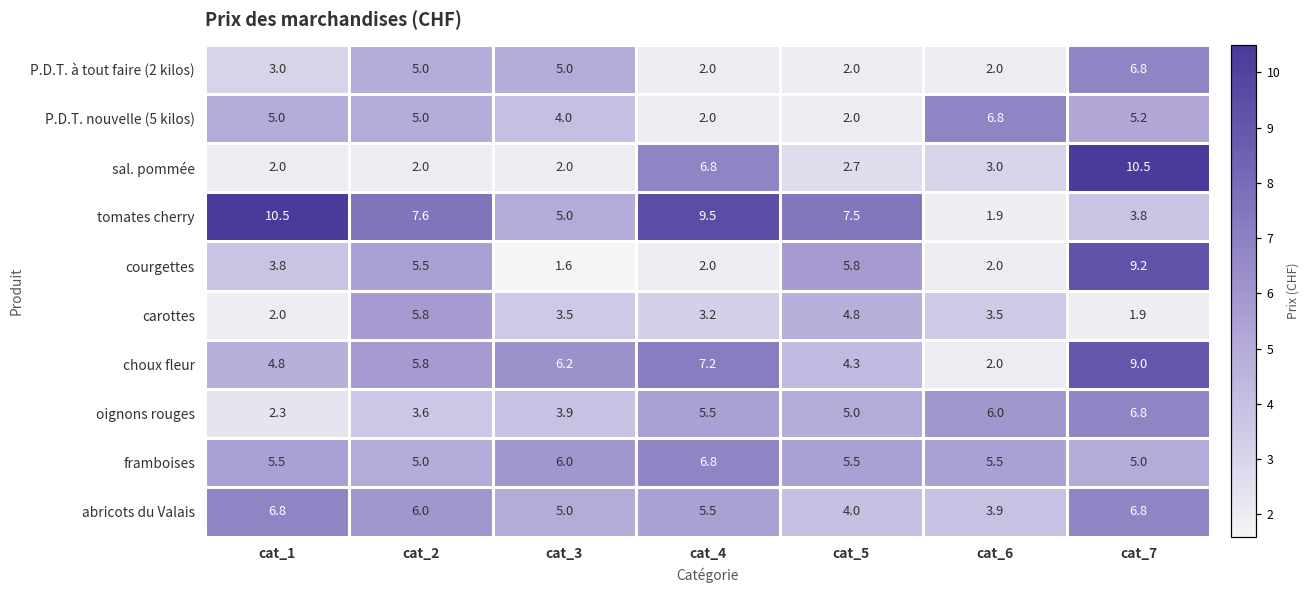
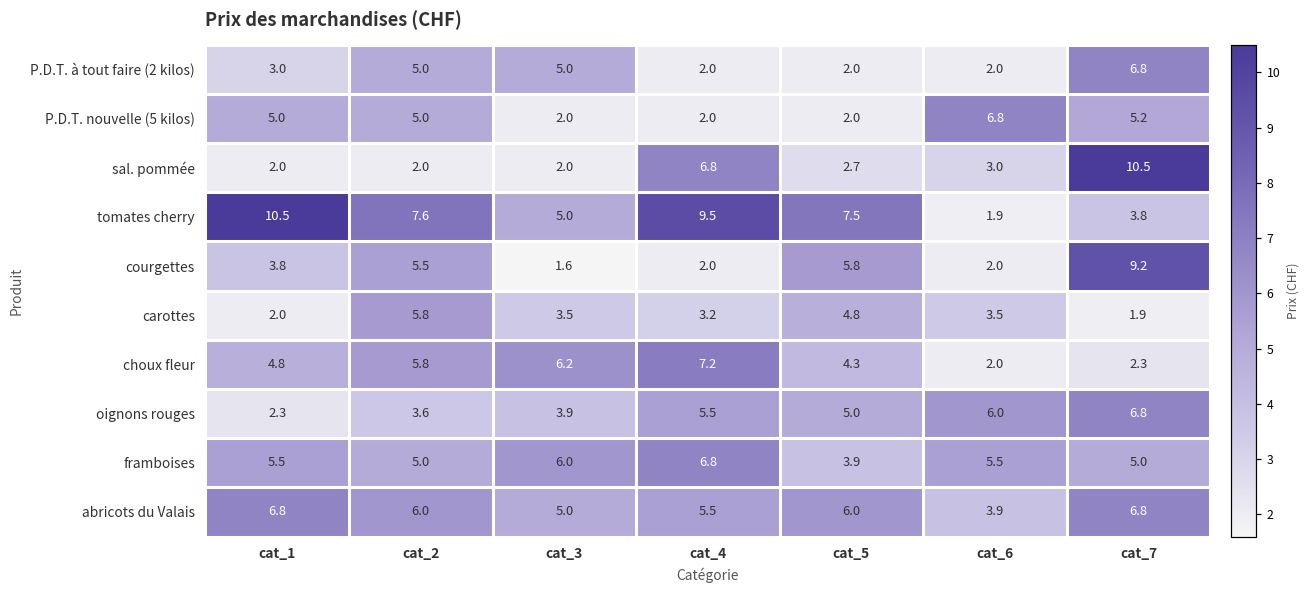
  {
    "P.D.T. à tout faire (2 kilos)": {
      "cat_1": 3.0,
      "cat_2": 5.0,
      "cat_3": 5.0,
      "cat_4": 2.0,
      "cat_5": 2.0,
      "cat_6": 2.0,
      "cat_7": 6.8
    },
    "P.D.T. nouvelle (5 kilos)": {
      "cat_1": 5.0,
      "cat_2": 5.0,
-     "cat_3": 4.0,
+     "cat_3": 2.0,
      "cat_4": 2.0,
      "cat_5": 2.0,
      "cat_6": 6.8,
      "cat_7": 5.2
    },
    "sal. pommée": {
      "cat_1": 2.0,
      "cat_2": 2.0,
      "cat_3": 2.0,
      "cat_4": 6.8,
      "cat_5": 2.7,
      "cat_6": 3.0,
      "cat_7": 10.5
    },
    "tomates cherry": {
      "cat_1": 10.5,
      "cat_2": 7.6,
      "cat_3": 5.0,
      "cat_4": 9.5,
      "cat_5": 7.5,
      "cat_6": 1.9,
      "cat_7": 3.8
    },
    "courgettes": {
      "cat_1": 3.8,
      "cat_2": 5.5,
      "cat_3": 1.6,
      "cat_4": 2.0,
      "cat_5": 5.8,
      "cat_6": 2.0,
      "cat_7": 9.2
    },
    "carottes": {
      "cat_1": 2.0,
      "cat_2": 5.8,
      "cat_3": 3.5,
      "cat_4": 3.2,
      "cat_5": 4.8,
      "cat_6": 3.5,
      "cat_7": 1.9
    },
    "choux fleur": {
      "cat_1": 4.8,
      "cat_2": 5.8,
      "cat_3": 6.2,
      "cat_4": 7.2,
      "cat_5": 4.3,
      "cat_6": 2.0,
-     "cat_7": 9.0
+     "cat_7": 2.3
    },
    "oignons rouges": {
      "cat_1": 2.3,
      "cat_2": 3.6,
      "cat_3": 3.9,
      "cat_4": 5.5,
      "cat_5": 5.0,
      "cat_6": 6.0,
      "cat_7": 6.8
    },
    "framboises": {
      "cat_1": 5.5,
      "cat_2": 5.0,
      "cat_3": 6.0,
      "cat_4": 6.8,
-     "cat_5": 5.5,
+     "cat_5": 3.9,
      "cat_6": 5.5,
      "cat_7": 5.0
    },
    "abricots du Valais": {
      "cat_1": 6.8,
      "cat_2": 6.0,
      "cat_3": 5.0,
      "cat_4": 5.5,
-     "cat_5": 4.0,
+     "cat_5": 6.0,
      "cat_6": 3.9,
      "cat_7": 6.8
    }
  }
